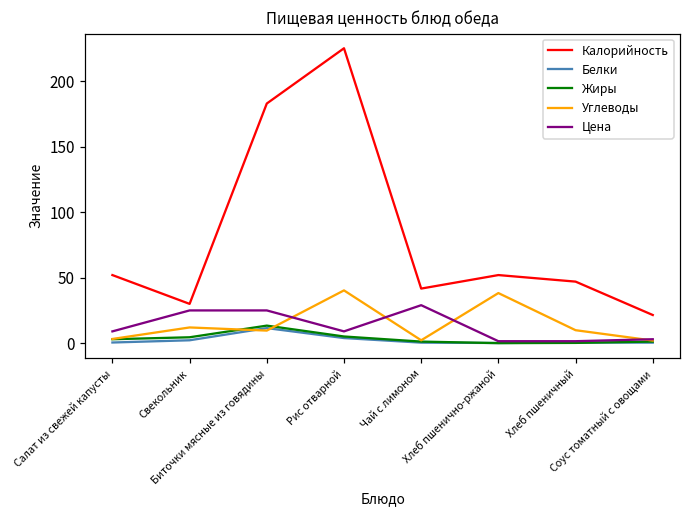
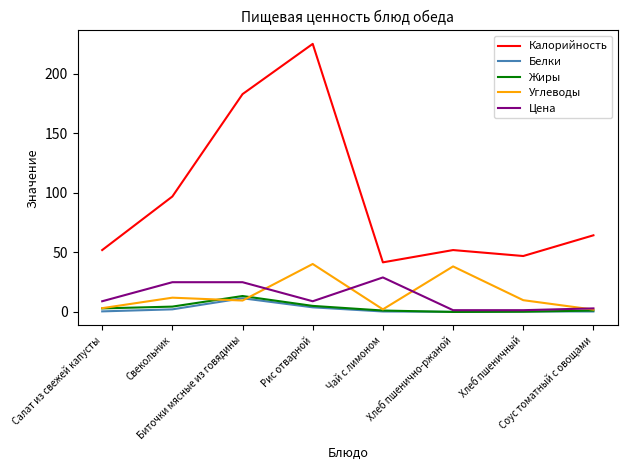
  {
    "Калорийность": {
      "Салат из свежей капусты": 52,
-     "Свекольник": 30,
+     "Свекольник": 97,
      "Биточки мясные из говядины": 183,
      "Рис отварной": 225,
      "Чай с лимоном": 42,
      "Хлеб пшенично-ржаной": 52,
      "Хлеб пшеничный": 47,
-     "Соус томатный с овощами": 22
+     "Соус томатный с овощами": 64
    },
    "Белки": {
      "Салат из свежей капусты": 1,
      "Свекольник": 2
    },
    "Жиры": {
      "Свекольник": 5
    },
    "Углеводы": {
      "Свекольник": 12,
      "Рис отварной": 40,
      "Хлеб пшенично-ржаной": 38,
      "Хлеб пшеничный": 10
    },
    "Цена": {
      "Салат из свежей капусты": 9,
      "Свекольник": 25,
      "Биточки мясные из говядины": 25,
      "Рис отварной": 9,
      "Чай с лимоном": 29
    }
  }
